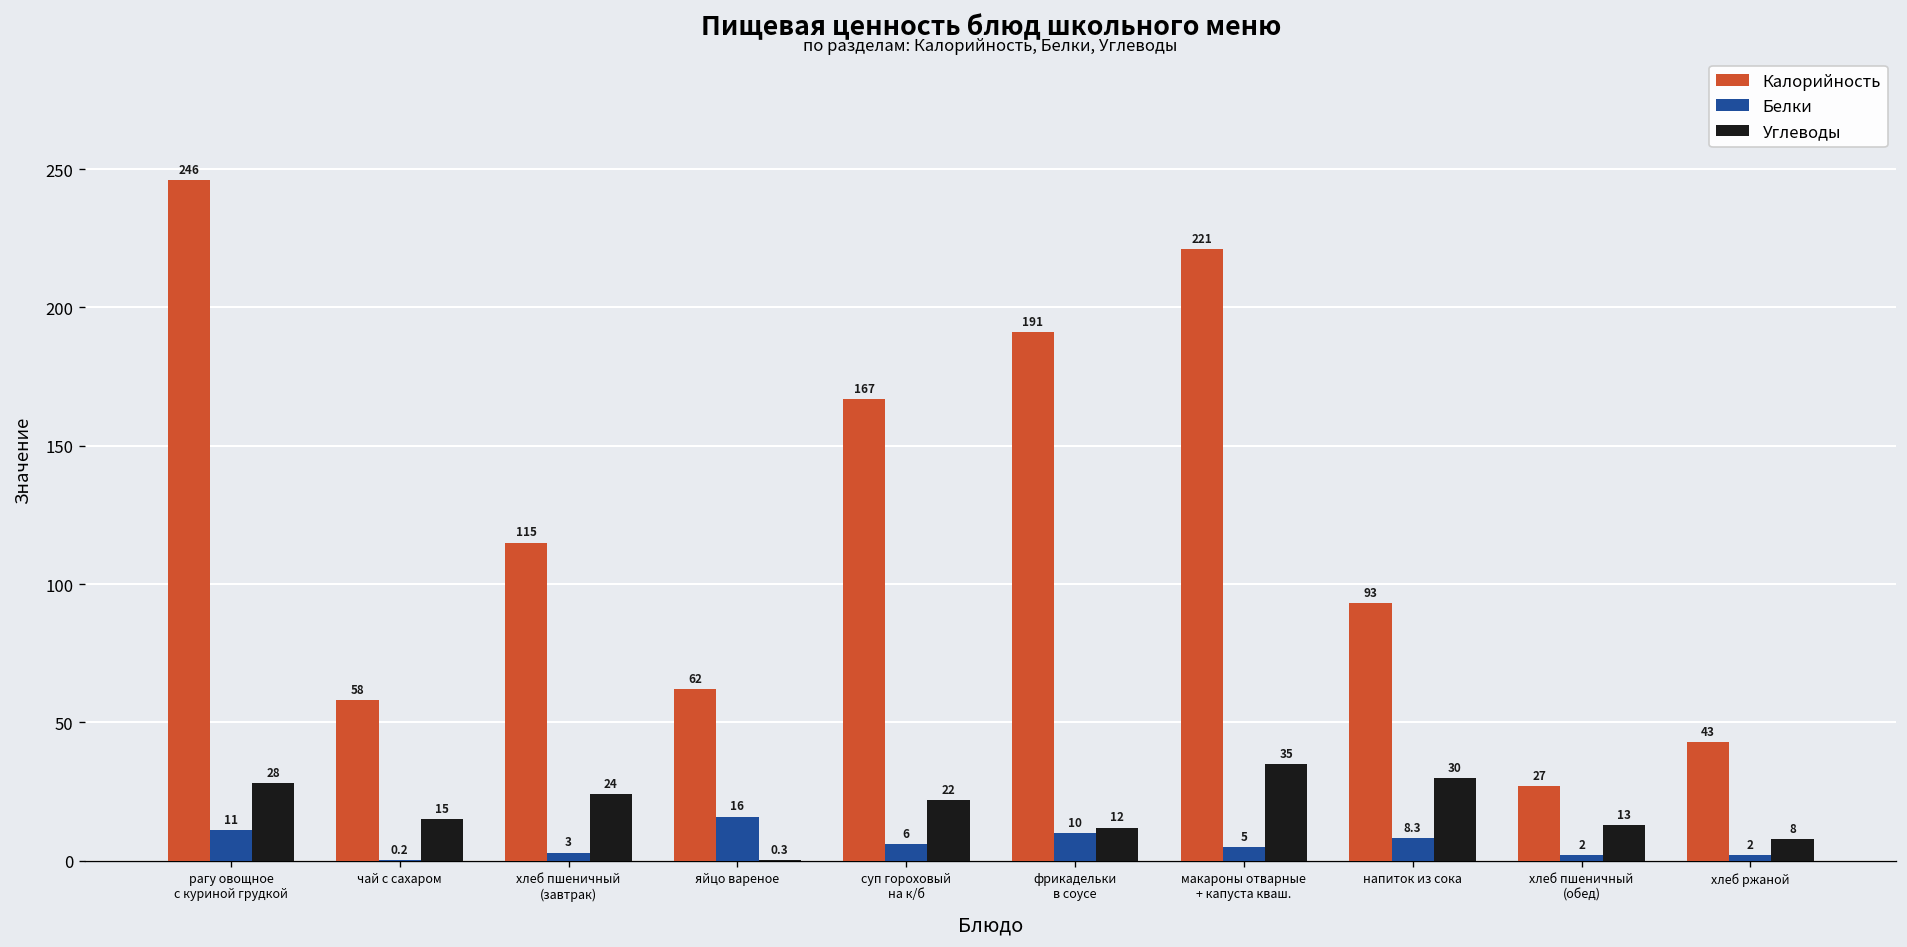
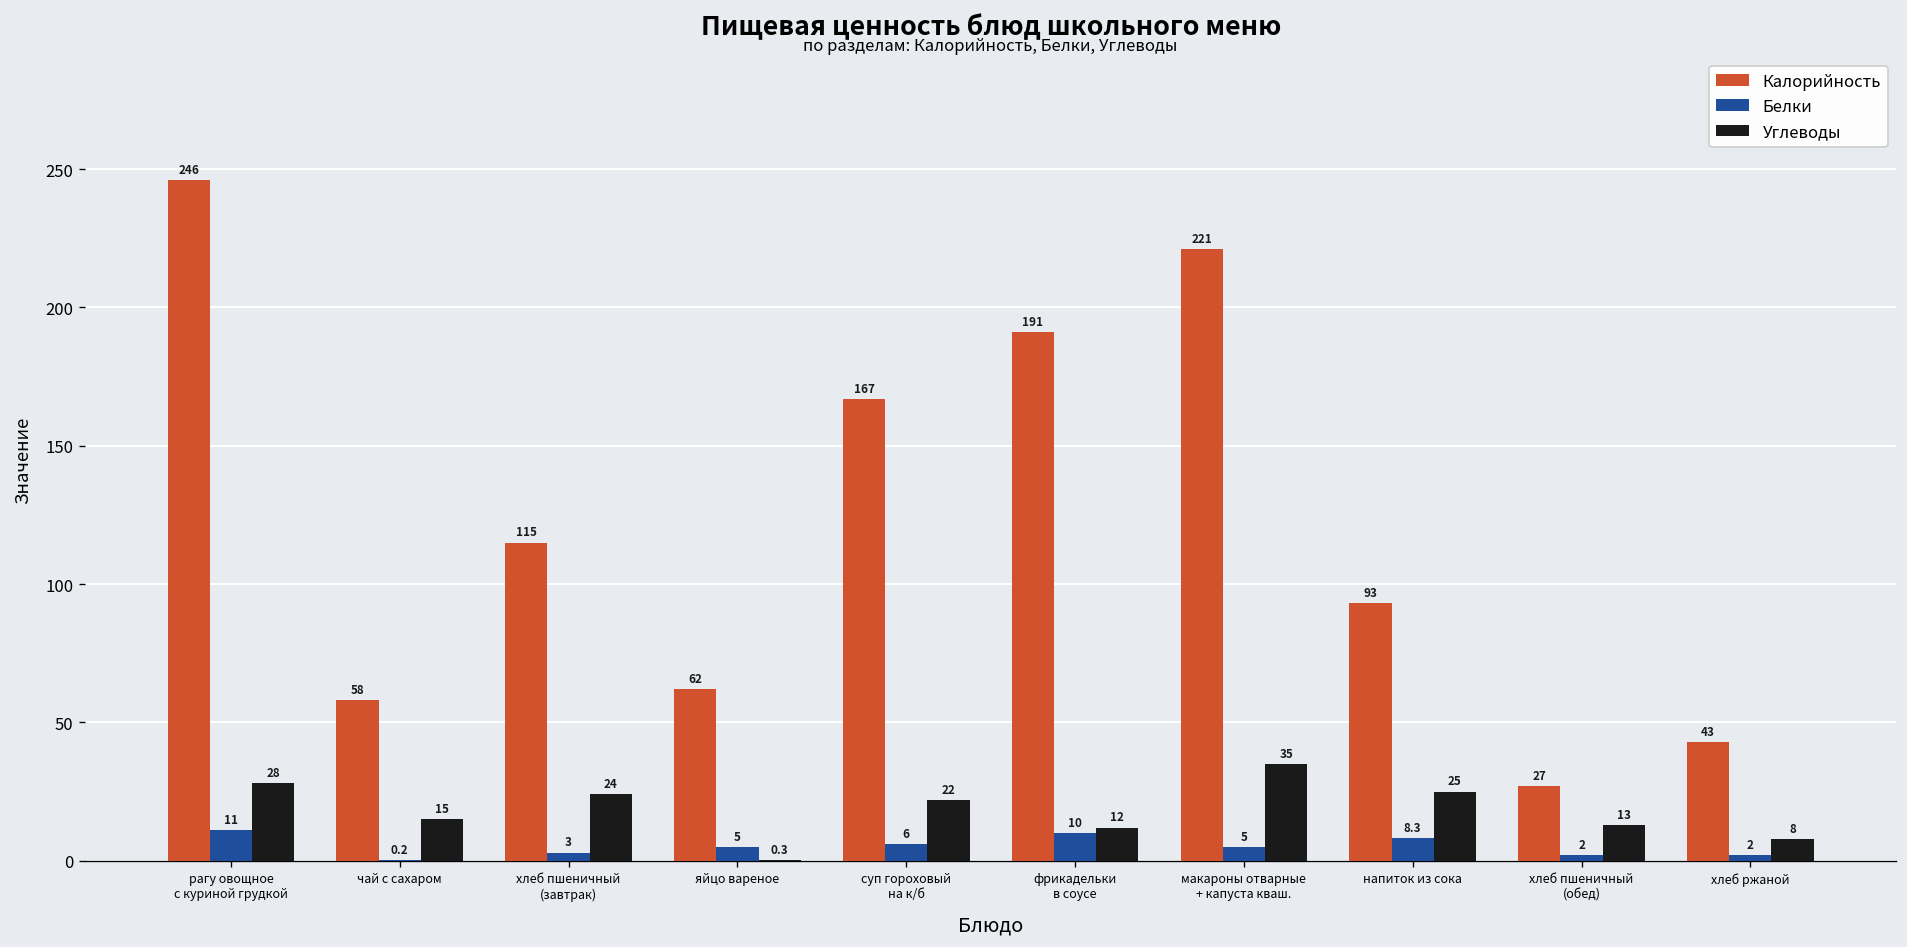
  {
    "Калорийность": {
      "рагу овощное с куриной грудкой": 246,
      "чай с сахаром": 58,
      "хлеб пшеничный (завтрак)": 115,
      "яйцо вареное": 62,
      "суп гороховый на к/б": 167,
      "фрикадельки в соусе": 191,
      "макароны отварные + капуста кваш.": 221,
      "напиток из сока": 93,
      "хлеб пшеничный (обед)": 27,
      "хлеб ржаной": 43
    },
    "Белки": {
      "рагу овощное с куриной грудкой": 11,
      "чай с сахаром": 0.2,
      "хлеб пшеничный (завтрак)": 3,
-     "яйцо вареное": 16,
+     "яйцо вареное": 5,
      "суп гороховый на к/б": 6,
      "фрикадельки в соусе": 10,
      "макароны отварные + капуста кваш.": 5,
      "напиток из сока": 8.3,
      "хлеб пшеничный (обед)": 2,
      "хлеб ржаной": 2
    },
    "Углеводы": {
      "рагу овощное с куриной грудкой": 28,
      "чай с сахаром": 15,
      "хлеб пшеничный (завтрак)": 24,
      "яйцо вареное": 0.3,
      "суп гороховый на к/б": 22,
      "фрикадельки в соусе": 12,
      "макароны отварные + капуста кваш.": 35,
-     "напиток из сока": 30,
+     "напиток из сока": 25,
      "хлеб пшеничный (обед)": 13,
      "хлеб ржаной": 8
    }
  }
